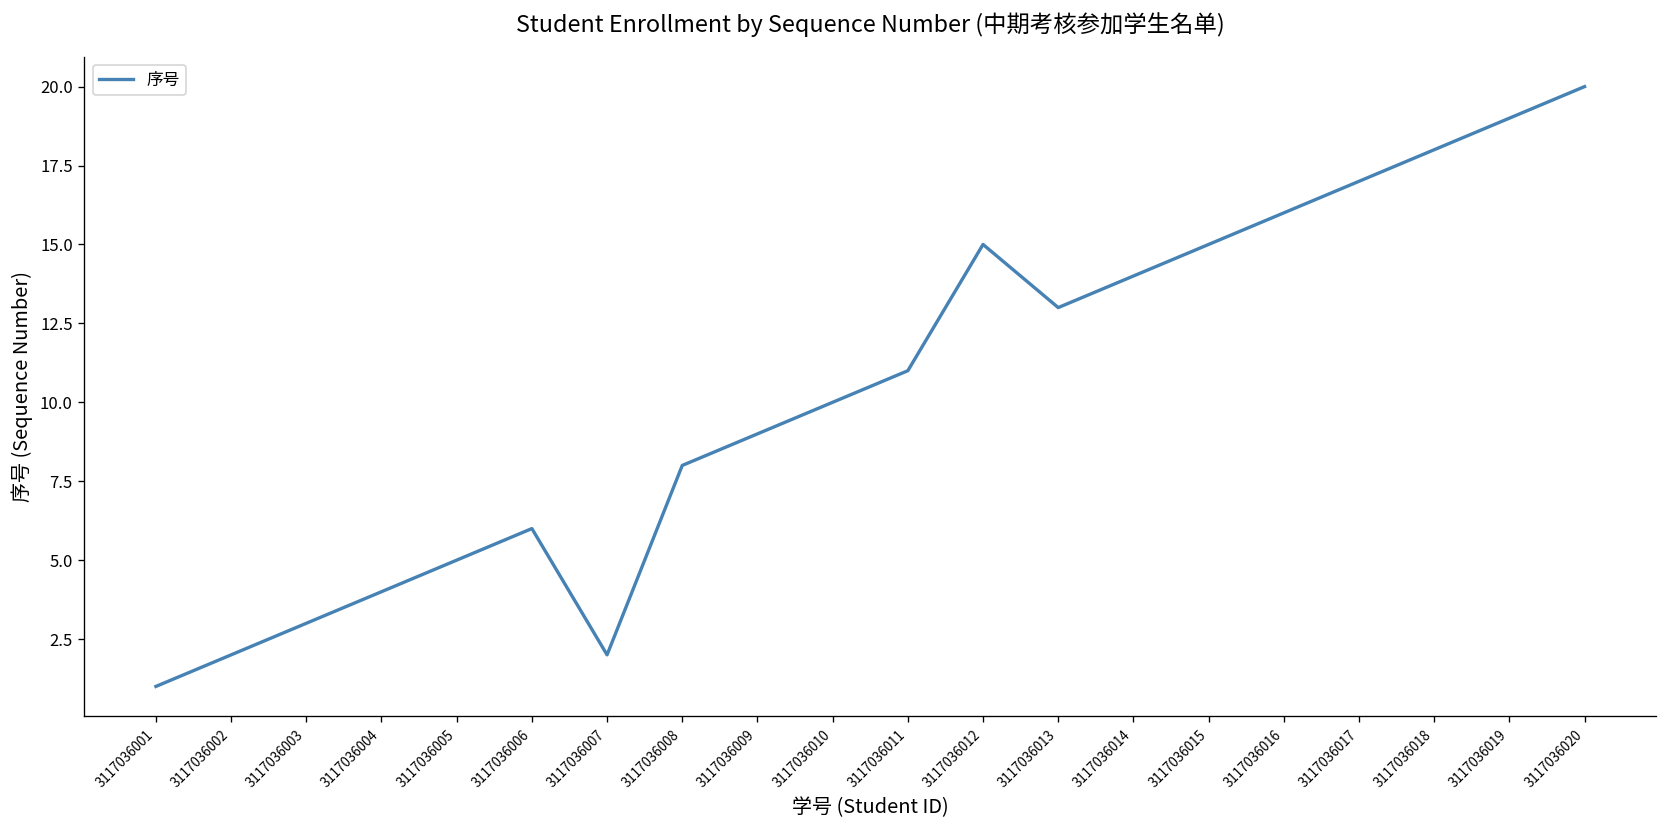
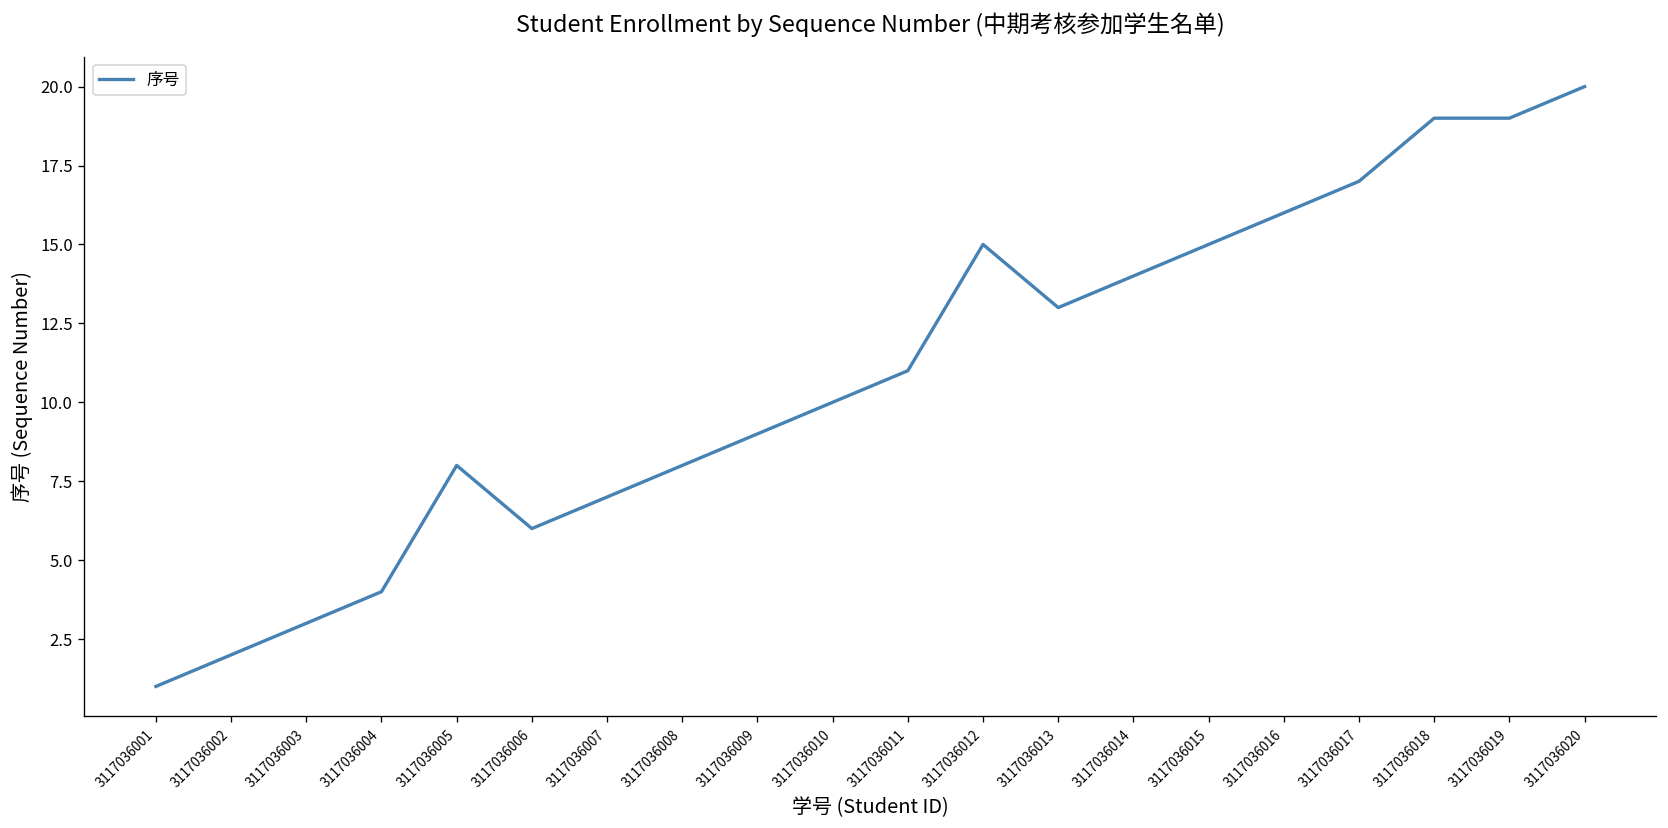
  {
    "3117036001": 1,
    "3117036002": 2,
    "3117036003": 3,
    "3117036004": 4,
-   "3117036005": 5,
+   "3117036005": 8,
    "3117036006": 6,
-   "3117036007": 2,
+   "3117036007": 7,
    "3117036008": 8,
    "3117036009": 9,
    "3117036010": 10,
    "3117036011": 11,
    "3117036012": 15,
    "3117036013": 13,
    "3117036014": 14,
    "3117036015": 15,
    "3117036016": 16,
    "3117036017": 17,
-   "3117036018": 18,
+   "3117036018": 19,
    "3117036019": 19,
    "3117036020": 20
  }
